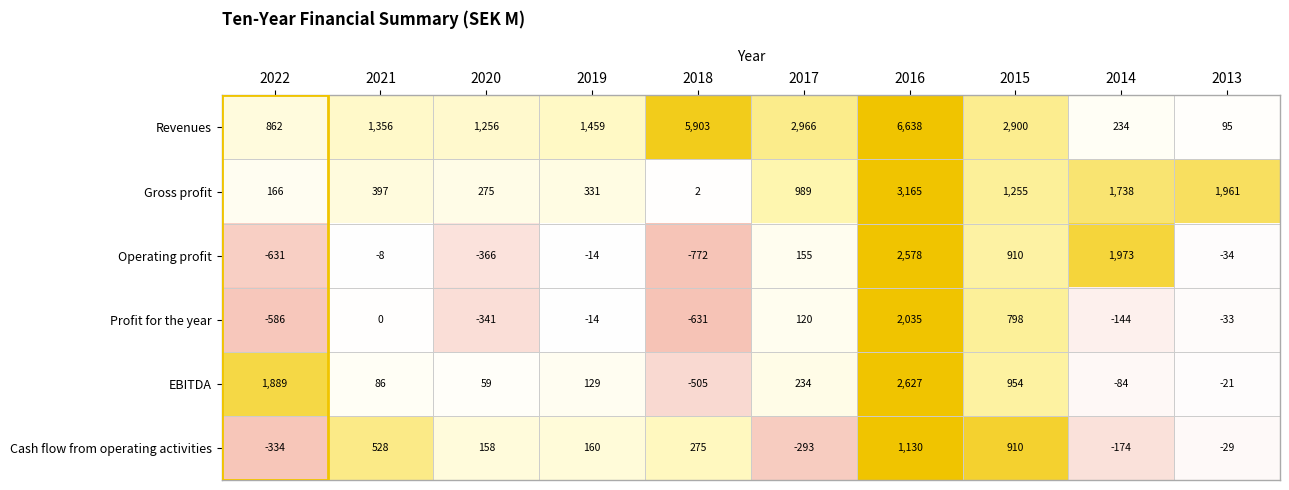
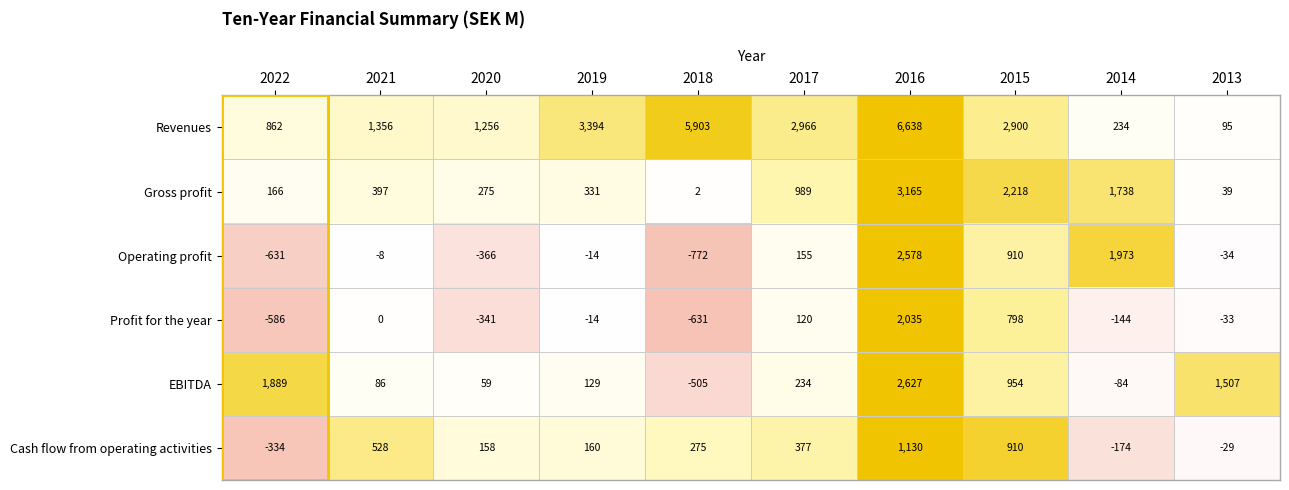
  {
    "Revenues": {
      "2022": "862",
      "2021": "1,356",
      "2020": "1,256",
-     "2019": "1,459",
+     "2019": "3,394",
      "2018": "5,903",
      "2017": "2,966",
      "2016": "6,638",
      "2015": "2,900",
      "2014": "234",
      "2013": "95"
    },
    "Gross profit": {
      "2022": "166",
      "2021": "397",
      "2020": "275",
      "2019": "331",
      "2018": "2",
      "2017": "989",
      "2016": "3,165",
-     "2015": "1,255",
+     "2015": "2,218",
      "2014": "1,738",
-     "2013": "1,961"
+     "2013": "39"
    },
    "Operating profit": {
      "2022": "-631",
      "2021": "-8",
      "2020": "-366",
      "2019": "-14",
      "2018": "-772",
      "2017": "155",
      "2016": "2,578",
      "2015": "910",
      "2014": "1,973",
      "2013": "-34"
    },
    "Profit for the year": {
      "2022": "-586",
      "2021": "0",
      "2020": "-341",
      "2019": "-14",
      "2018": "-631",
      "2017": "120",
      "2016": "2,035",
      "2015": "798",
      "2014": "-144",
      "2013": "-33"
    },
    "EBITDA": {
      "2022": "1,889",
      "2021": "86",
      "2020": "59",
      "2019": "129",
      "2018": "-505",
      "2017": "234",
      "2016": "2,627",
      "2015": "954",
      "2014": "-84",
-     "2013": "-21"
+     "2013": "1,507"
    },
    "Cash flow from operating activities": {
      "2022": "-334",
      "2021": "528",
      "2020": "158",
      "2019": "160",
      "2018": "275",
-     "2017": "-293",
+     "2017": "377",
      "2016": "1,130",
      "2015": "910",
      "2014": "-174",
      "2013": "-29"
    }
  }
